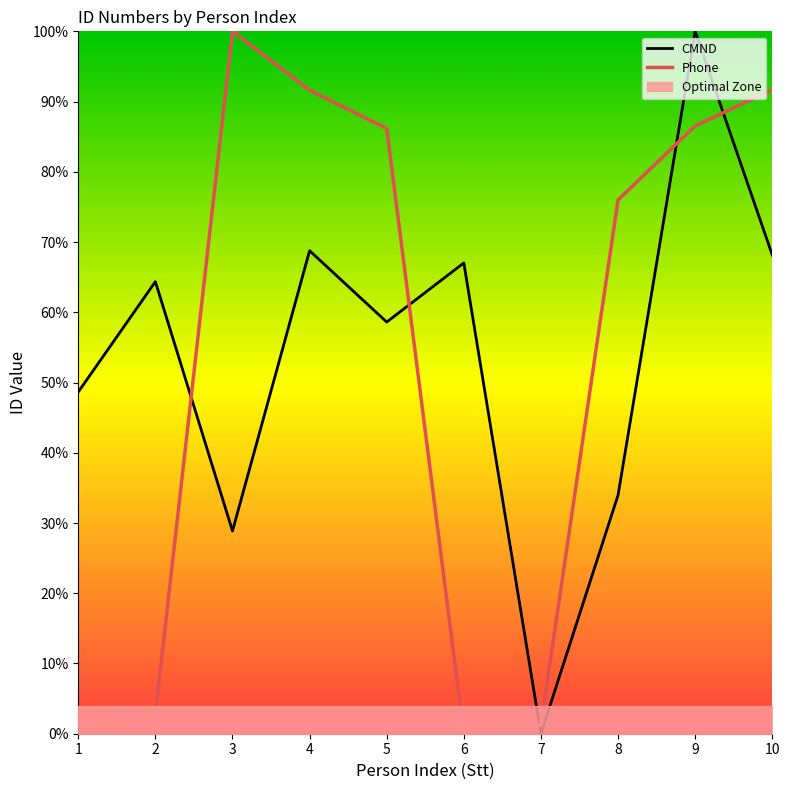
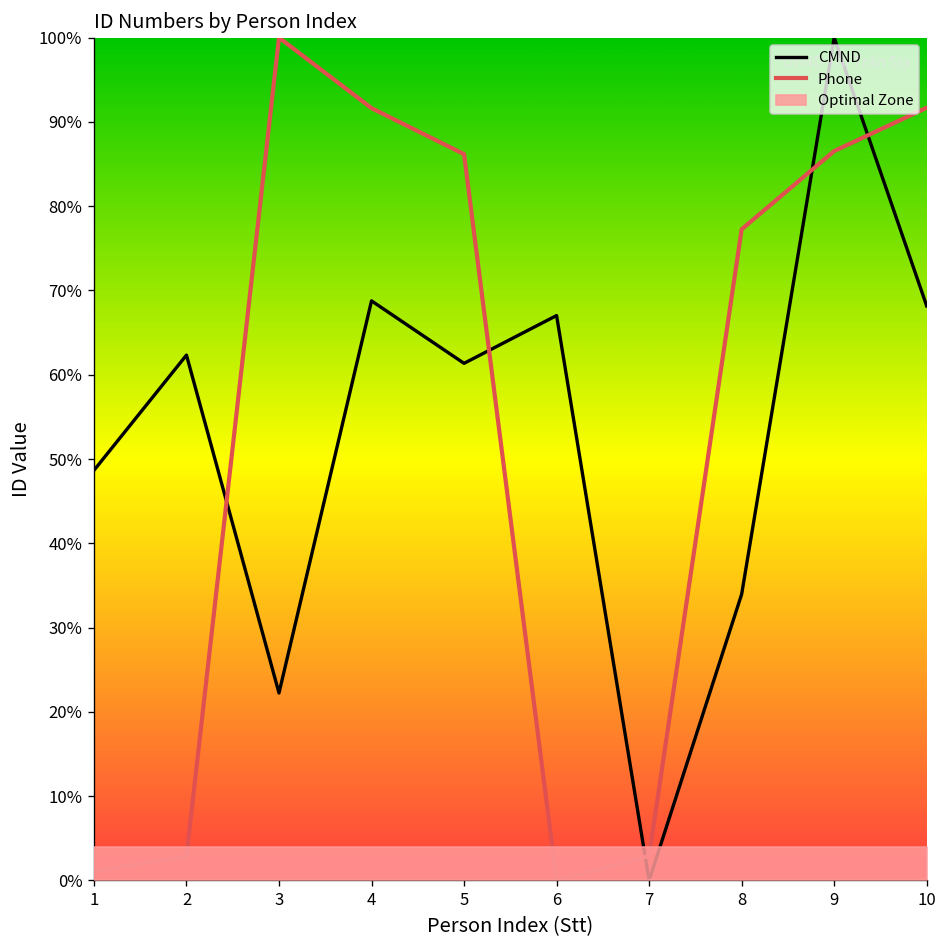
  {
    "CMND": {
      "1": "49%",
-     "2": "64%",
-     "3": "29%",
+     "2": "62%",
+     "3": "22%",
      "4": "69%",
-     "5": "59%",
+     "5": "61%",
      "6": "67%",
      "7": "0%",
      "8": "34%",
      "9": "100%",
      "10": "68%"
    },
    "Phone": {
      "1": "1%",
      "2": "3%",
      "3": "100%",
      "4": "92%",
      "5": "86%",
      "6": "0%",
-     "7": "1%",
-     "8": "76%",
+     "7": "3%",
+     "8": "77%",
      "9": "87%",
      "10": "92%"
    },
    "Optimal Zone": {
      "1": "4%",
      "2": "4%",
      "3": "4%",
      "4": "4%",
      "5": "4%",
      "6": "4%",
      "7": "4%",
      "8": "4%",
      "9": "4%",
      "10": "4%"
    }
  }
